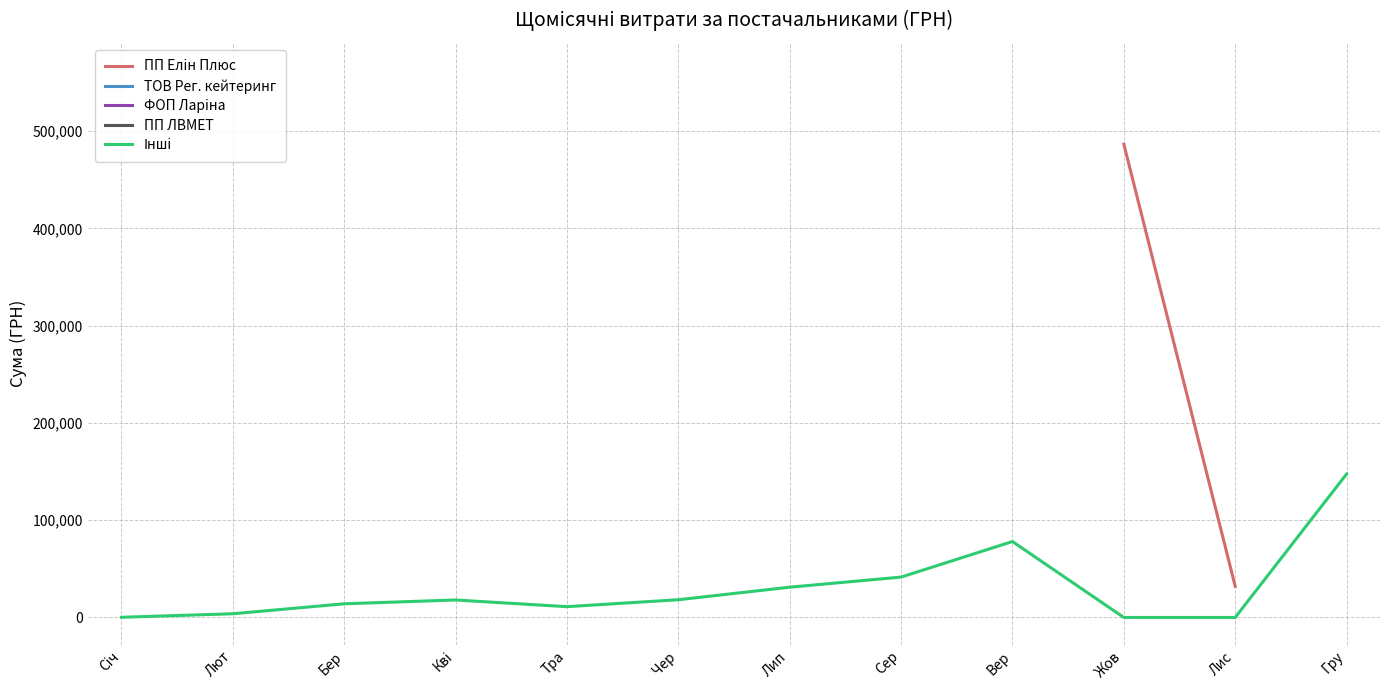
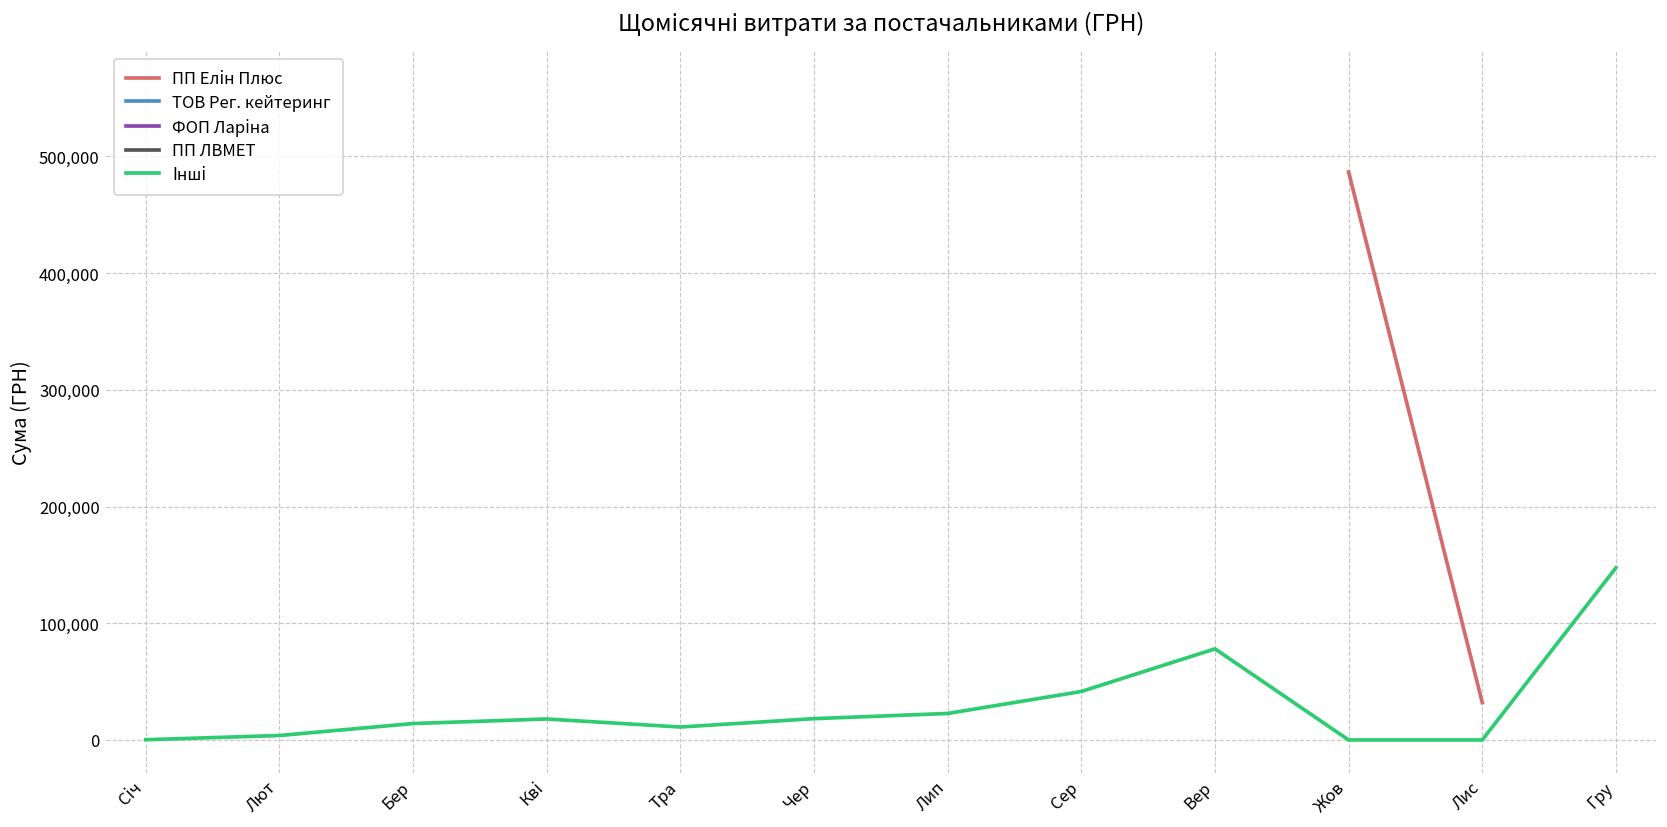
  {
    "ПП Елін Плюс": {
      "Лип": "560,000",
      "Жов": "490,000",
      "Лис": "30,000"
    },
    "ТОВ Рег. кейтеринг": {
      "Тра": "20,000",
      "Лип": "10,000",
      "Вер": "140,000"
    },
    "ФОП Ларіна": {
      "Сер": "70,000"
    },
    "ПП ЛВМЕТ": {
      "Тра": "200,000"
    },
    "Інші": {
      "Січ": "0",
      "Лют": "0",
      "Бер": "10,000",
      "Кві": "20,000",
      "Тра": "10,000",
      "Чер": "20,000",
-     "Лип": "30,000",
+     "Лип": "20,000",
      "Сер": "40,000",
      "Вер": "80,000",
      "Жов": "0",
      "Лис": "0",
      "Гру": "150,000"
    }
  }
